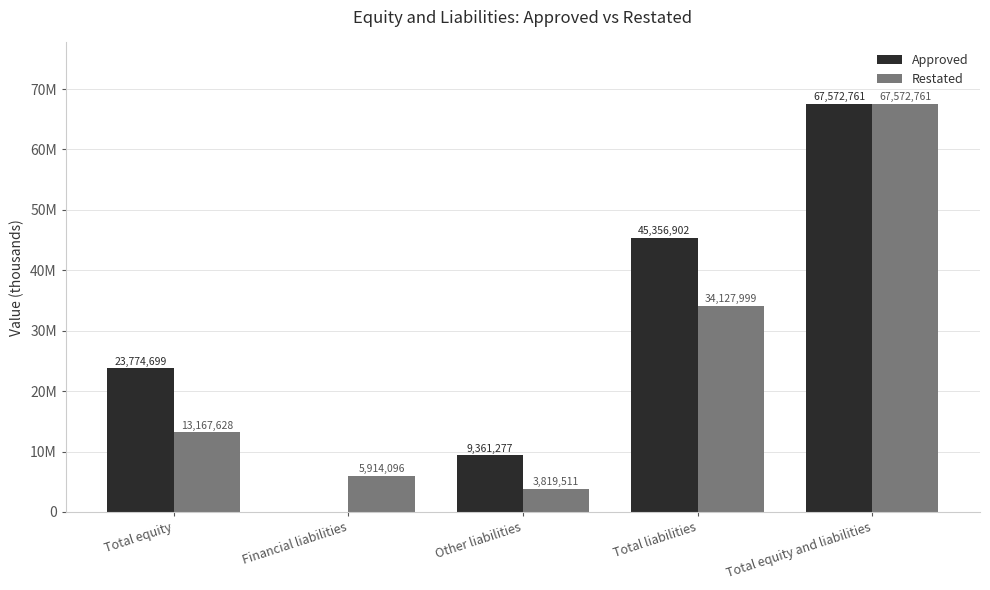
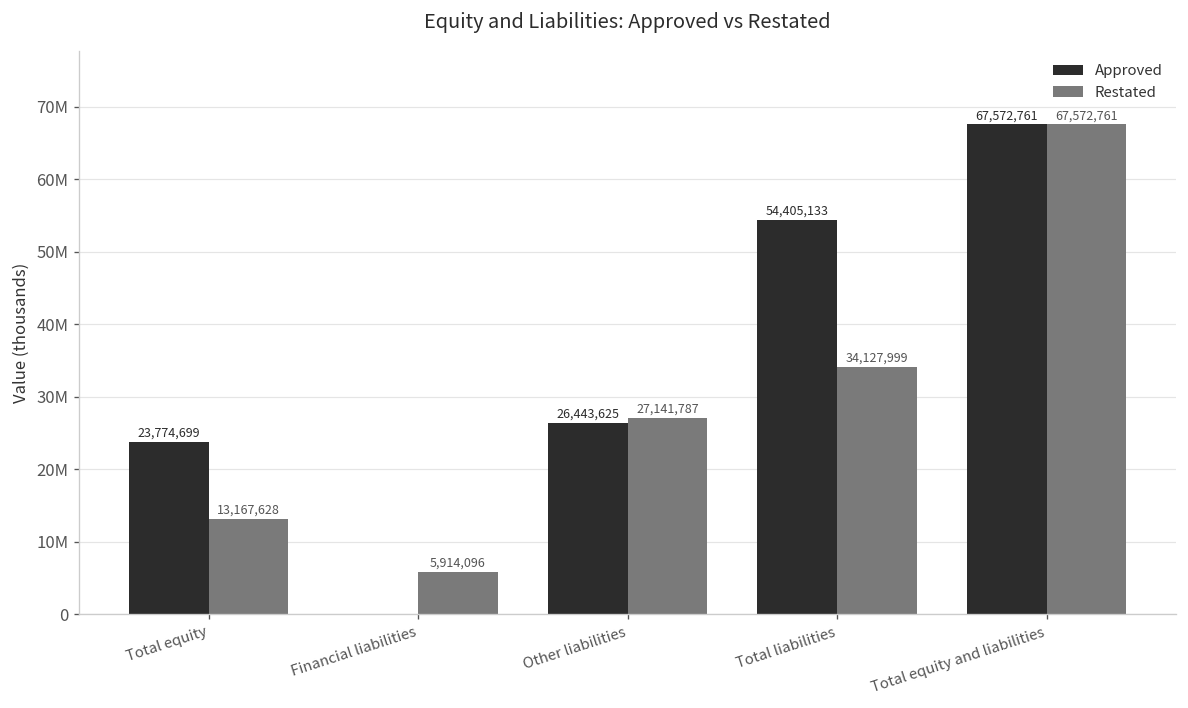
  {
    "Approved": {
      "Total equity": "23,774,699",
-     "Other liabilities": "9,361,277",
-     "Total liabilities": "45,356,902",
+     "Other liabilities": "26,443,625",
+     "Total liabilities": "54,405,133",
      "Total equity and liabilities": "67,572,761"
    },
    "Restated": {
      "Total equity": "13,167,628",
      "Financial liabilities": "5,914,096",
-     "Other liabilities": "3,819,511",
+     "Other liabilities": "27,141,787",
      "Total liabilities": "34,127,999",
      "Total equity and liabilities": "67,572,761"
    }
  }
